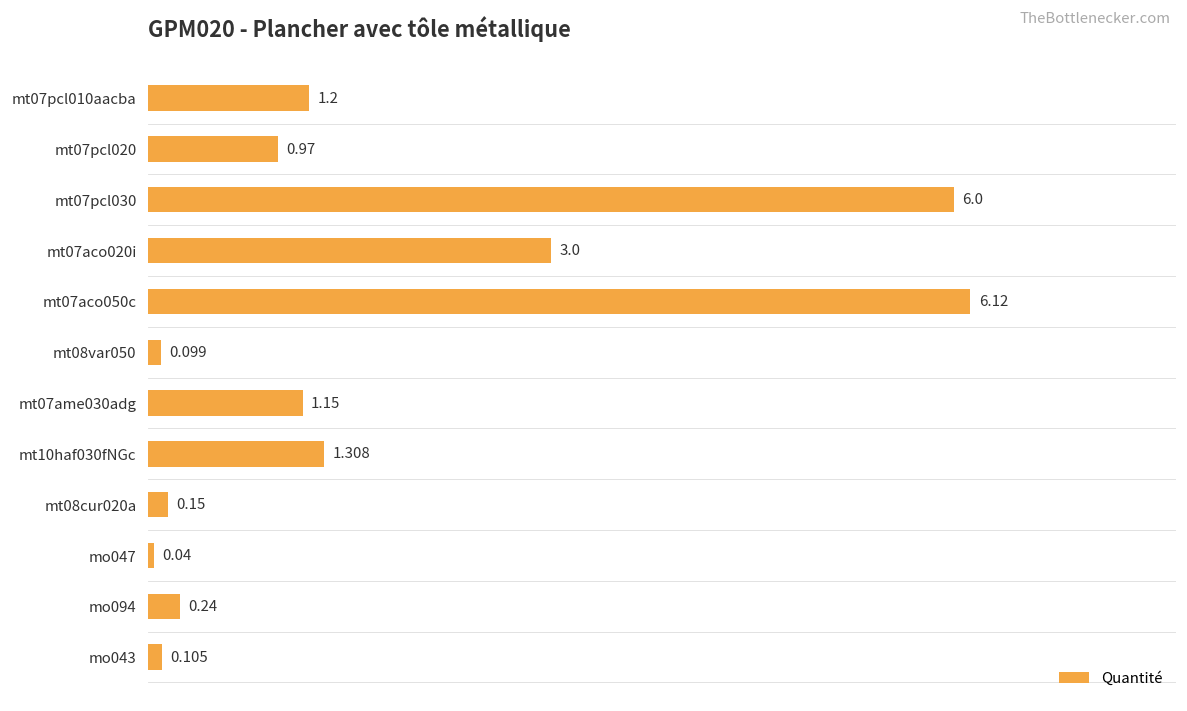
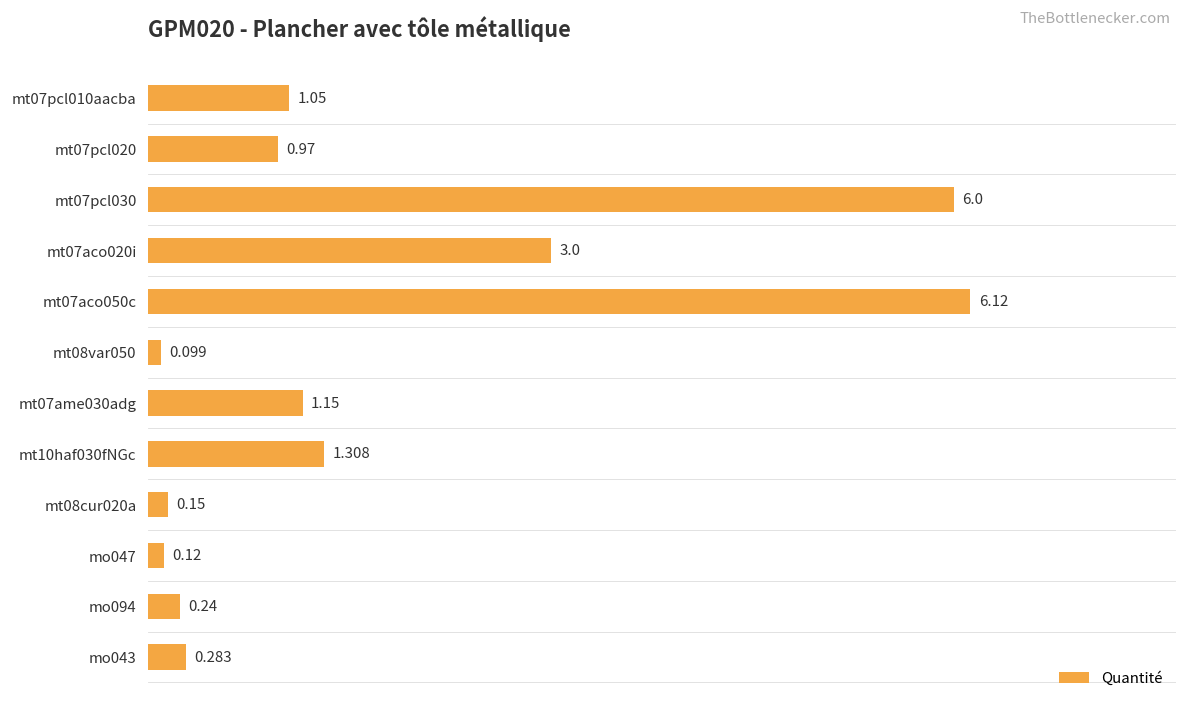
  {
-   "mt07pcl010aacba": 1.2,
+   "mt07pcl010aacba": 1.05,
    "mt07pcl020": 0.97,
    "mt07pcl030": 6.0,
    "mt07aco020i": 3.0,
    "mt07aco050c": 6.12,
    "mt08var050": 0.099,
    "mt07ame030adg": 1.15,
    "mt10haf030fNGc": 1.308,
    "mt08cur020a": 0.15,
-   "mo047": 0.04,
+   "mo047": 0.12,
    "mo094": 0.24,
-   "mo043": 0.105
+   "mo043": 0.283
  }
